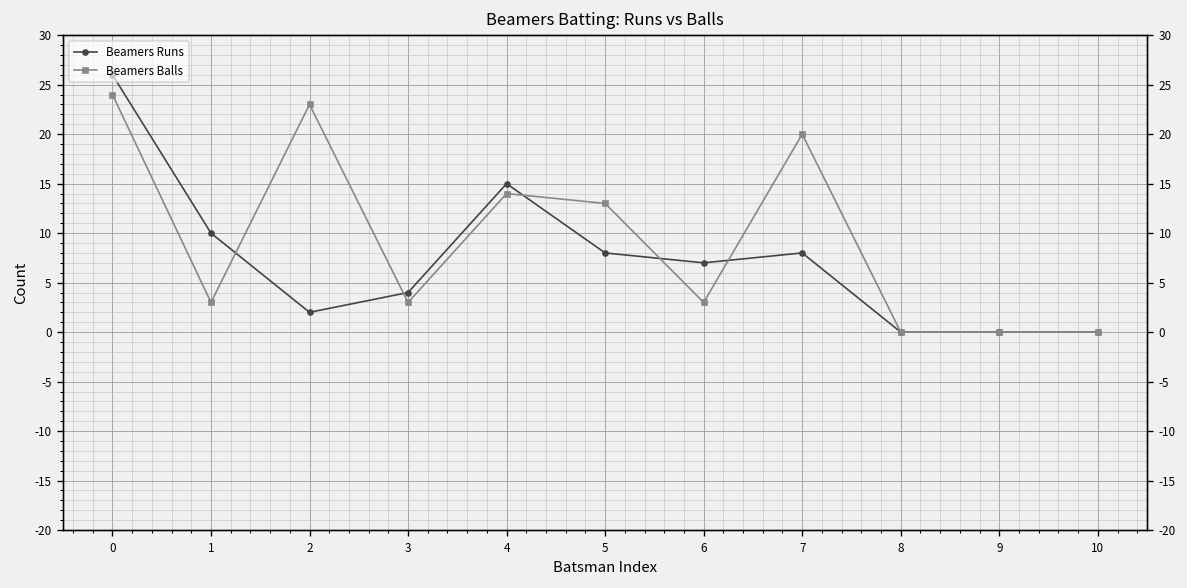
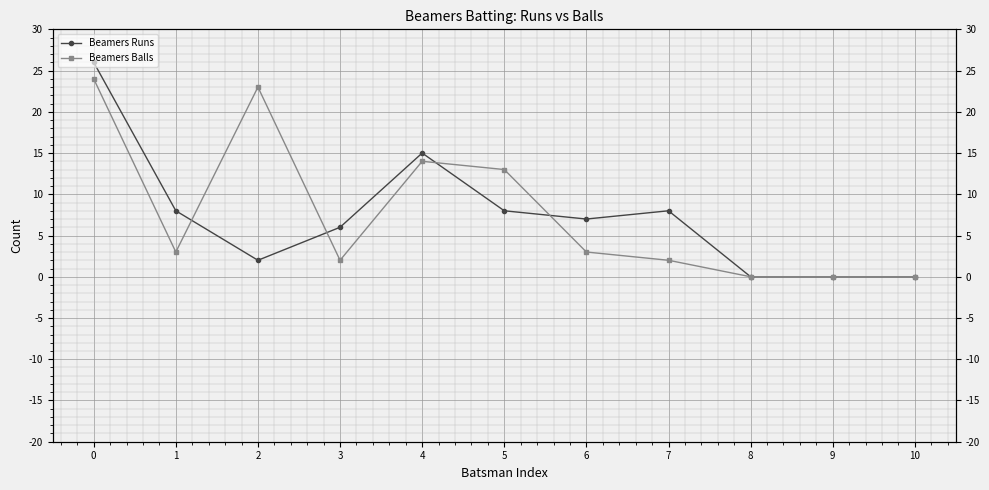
  {
    "Beamers Runs": {
-     "1": 10,
+     "1": 8,
      "2": 2,
-     "3": 4,
+     "3": 6,
      "4": 15,
      "5": 8,
      "6": 7,
      "7": 8
    },
    "Beamers Balls": {
      "0": 24,
      "1": 3,
      "2": 23,
-     "3": 3,
+     "3": 2,
      "4": 14,
      "5": 13,
      "6": 3,
-     "7": 20
+     "7": 2
    }
  }
